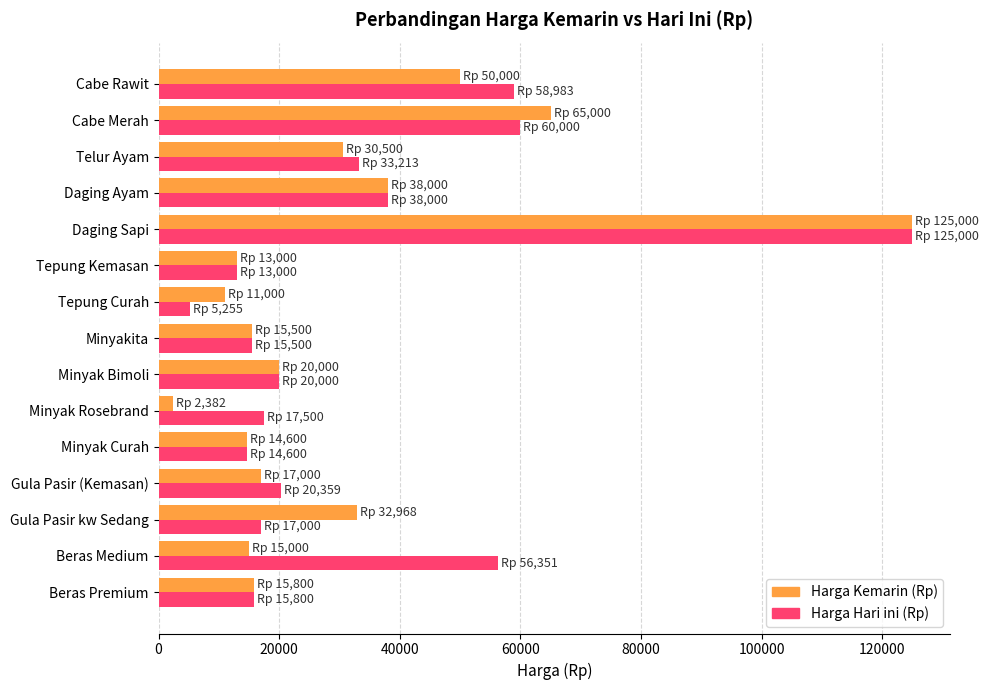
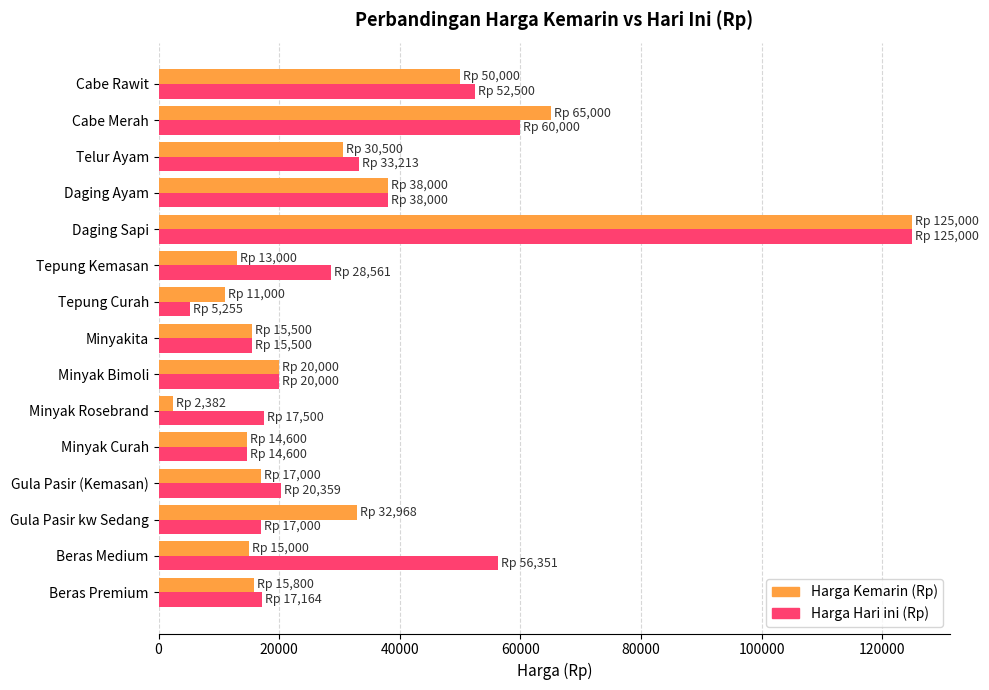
  {
    "Harga Kemarin (Rp)": {
      "Cabe Rawit": "50,000",
      "Cabe Merah": "65,000",
      "Telur Ayam": "30,500",
      "Daging Ayam": "38,000",
      "Daging Sapi": "125,000",
      "Tepung Kemasan": "13,000",
      "Tepung Curah": "11,000",
      "Minyakita": "15,500",
      "Minyak Bimoli": "20,000",
      "Minyak Rosebrand": "2,382",
      "Minyak Curah": "14,600",
      "Gula Pasir (Kemasan)": "17,000",
      "Gula Pasir kw Sedang": "32,968",
      "Beras Medium": "15,000",
      "Beras Premium": "15,800"
    },
    "Harga Hari ini (Rp)": {
-     "Cabe Rawit": "58,983",
+     "Cabe Rawit": "52,500",
      "Cabe Merah": "60,000",
      "Telur Ayam": "33,213",
      "Daging Ayam": "38,000",
      "Daging Sapi": "125,000",
-     "Tepung Kemasan": "13,000",
+     "Tepung Kemasan": "28,561",
      "Tepung Curah": "5,255",
      "Minyakita": "15,500",
      "Minyak Bimoli": "20,000",
      "Minyak Rosebrand": "17,500",
      "Minyak Curah": "14,600",
      "Gula Pasir (Kemasan)": "20,359",
      "Gula Pasir kw Sedang": "17,000",
      "Beras Medium": "56,351",
-     "Beras Premium": "15,800"
+     "Beras Premium": "17,164"
    }
  }
